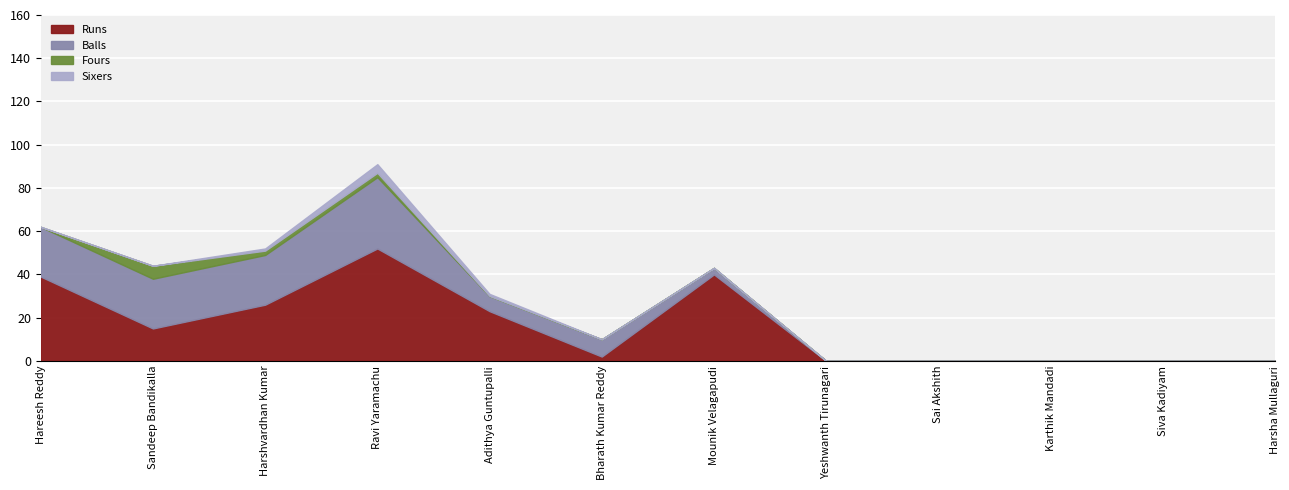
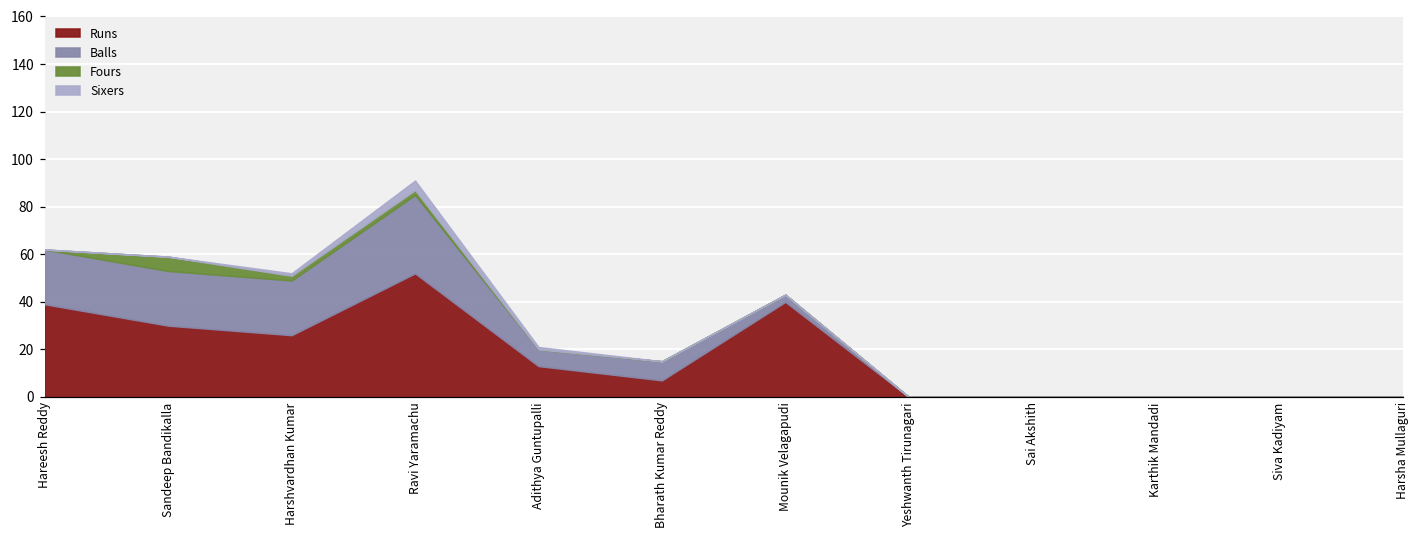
  {
    "Runs": {
      "Hareesh Reddy": 39,
-     "Sandeep Bandikalla": 15,
+     "Sandeep Bandikalla": 30,
      "Harshvardhan Kumar": 26,
      "Ravi Yaramachu": 52,
-     "Adithya Guntupalli": 23,
-     "Bharath Kumar Reddy": 2,
+     "Adithya Guntupalli": 13,
+     "Bharath Kumar Reddy": 7,
      "Mounik Velagapudi": 40
    },
    "Fours": {
      "Ravi Yaramachu": 2
    }
  }
